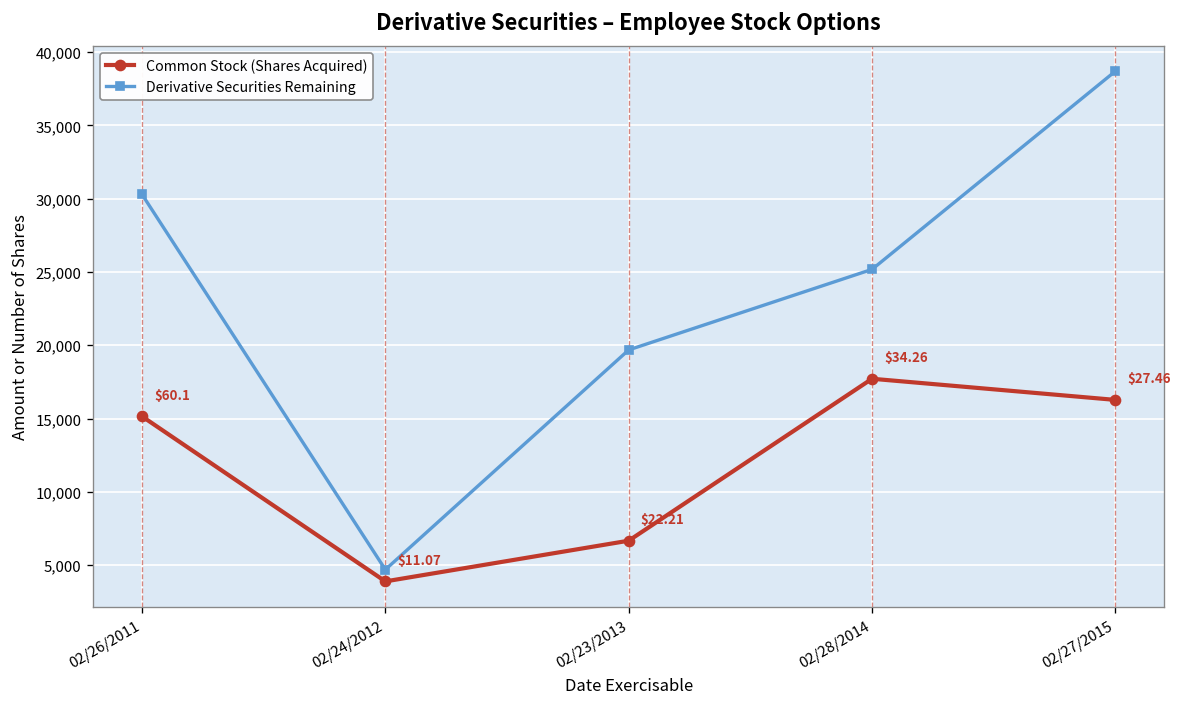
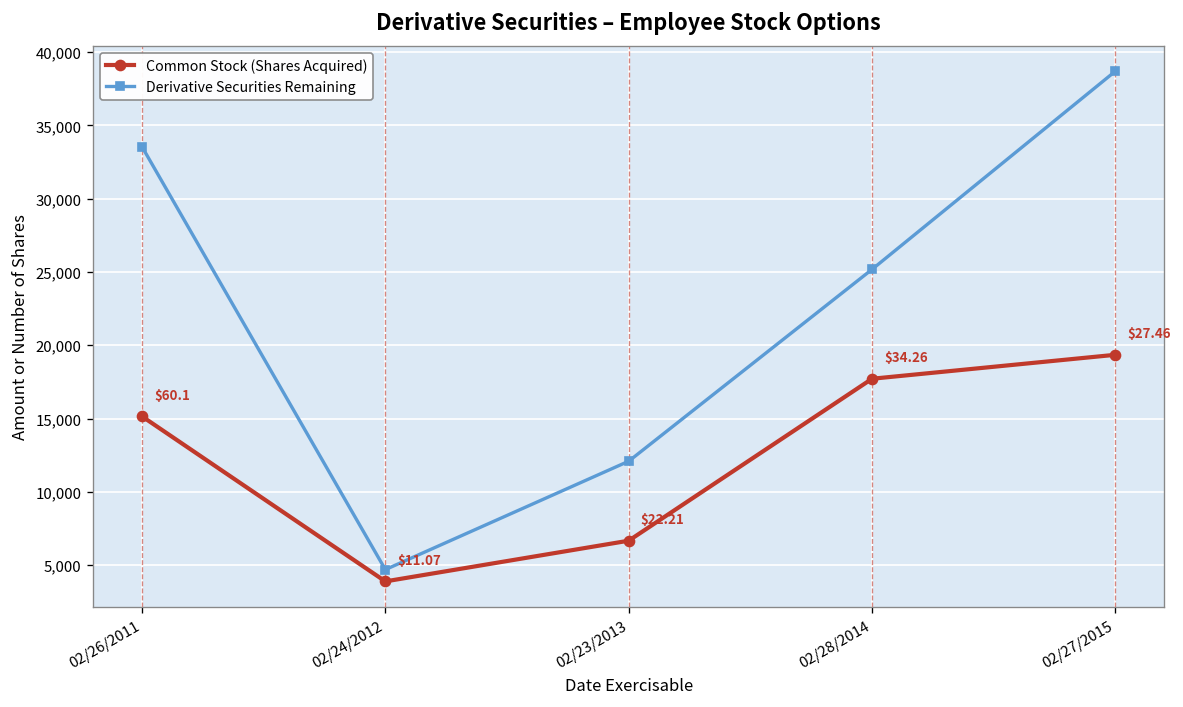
  {
    "Common Stock (Shares Acquired)": {
      "02/24/2012": "3,900",
-     "02/27/2015": "16,300"
+     "02/27/2015": "19,400"
    },
    "Derivative Securities Remaining": {
-     "02/26/2011": "30,300",
-     "02/23/2013": "19,700",
+     "02/26/2011": "33,500",
+     "02/23/2013": "12,100",
      "02/28/2014": "25,200",
      "02/27/2015": "38,700"
    }
  }
